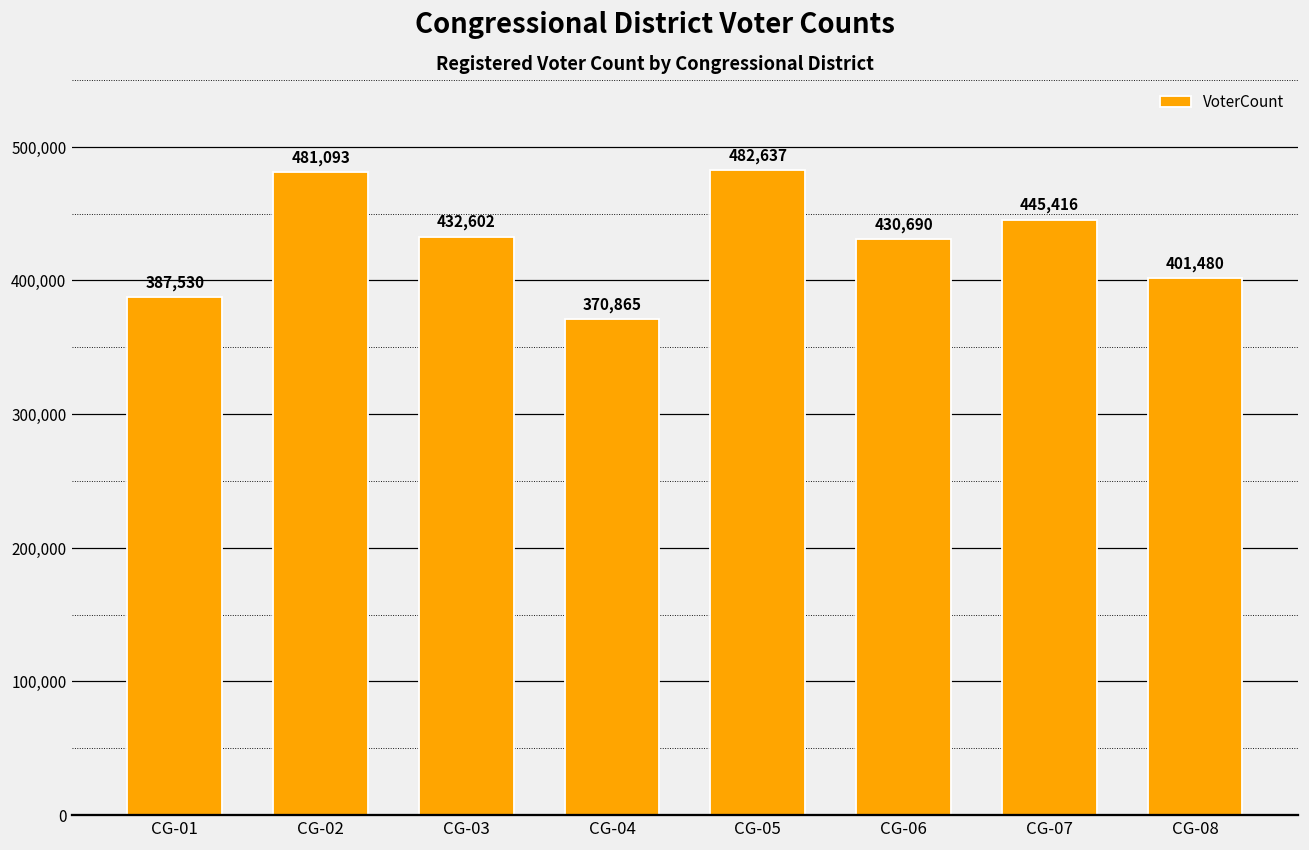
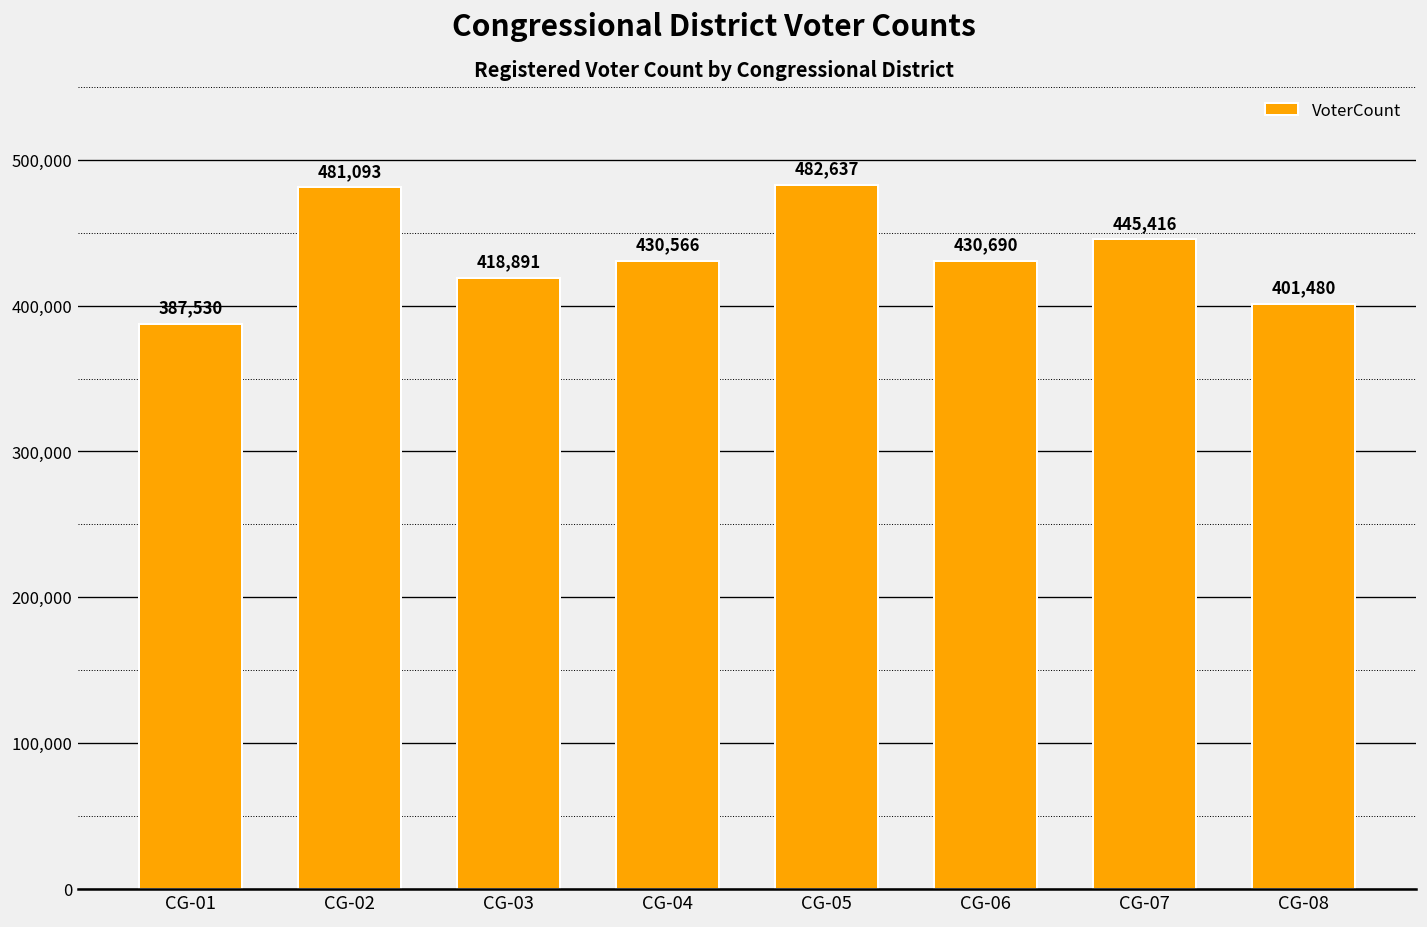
  {
    "CG-01": "387,530",
    "CG-02": "481,093",
-   "CG-03": "432,602",
-   "CG-04": "370,865",
+   "CG-03": "418,891",
+   "CG-04": "430,566",
    "CG-05": "482,637",
    "CG-06": "430,690",
    "CG-07": "445,416",
    "CG-08": "401,480"
  }
